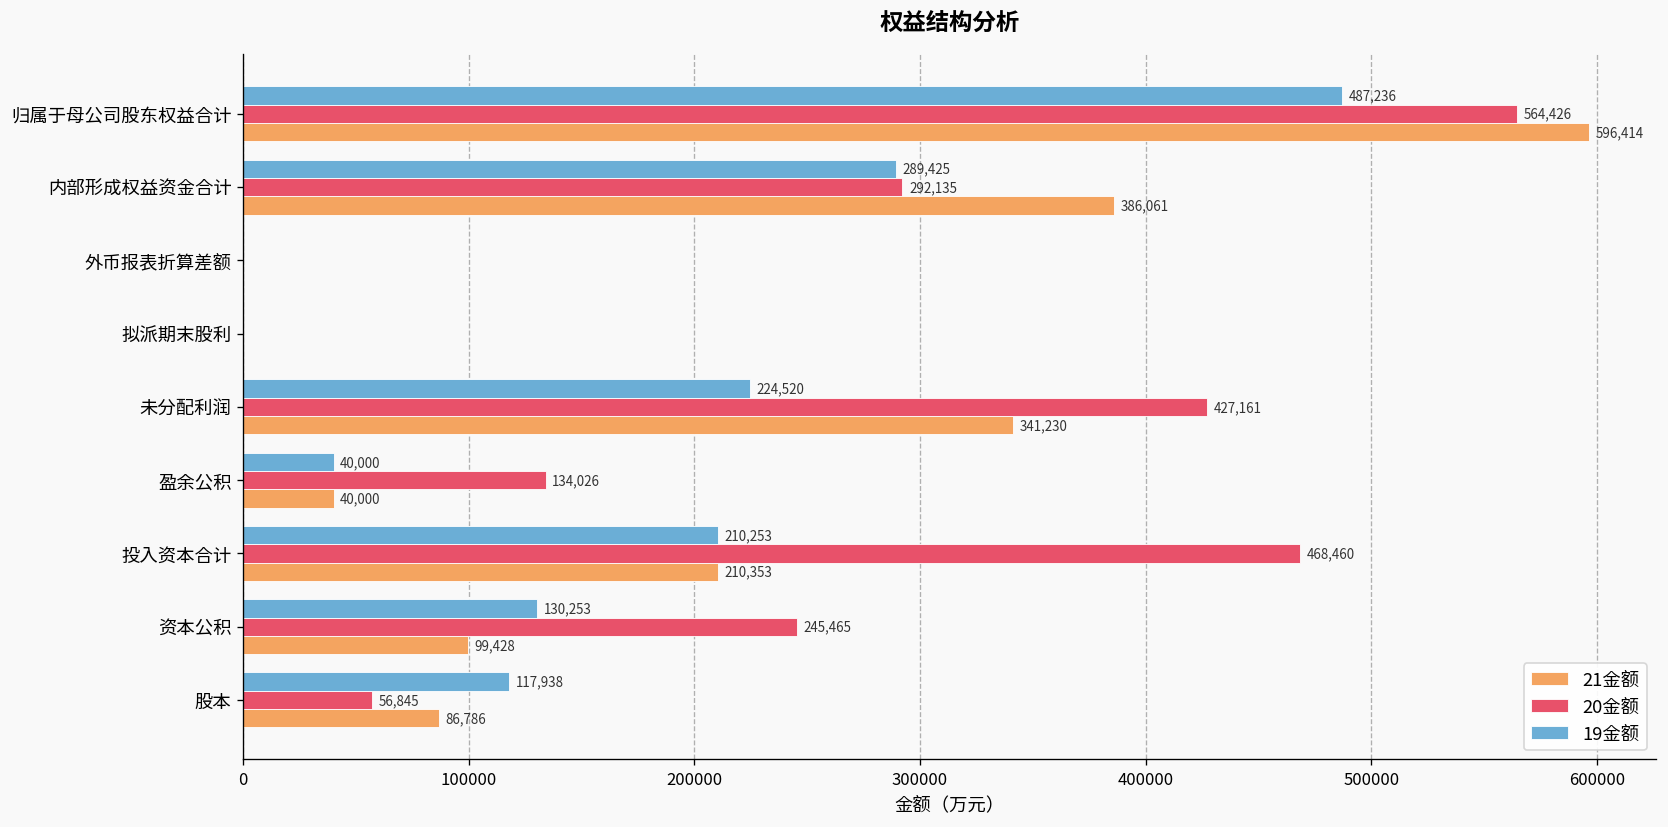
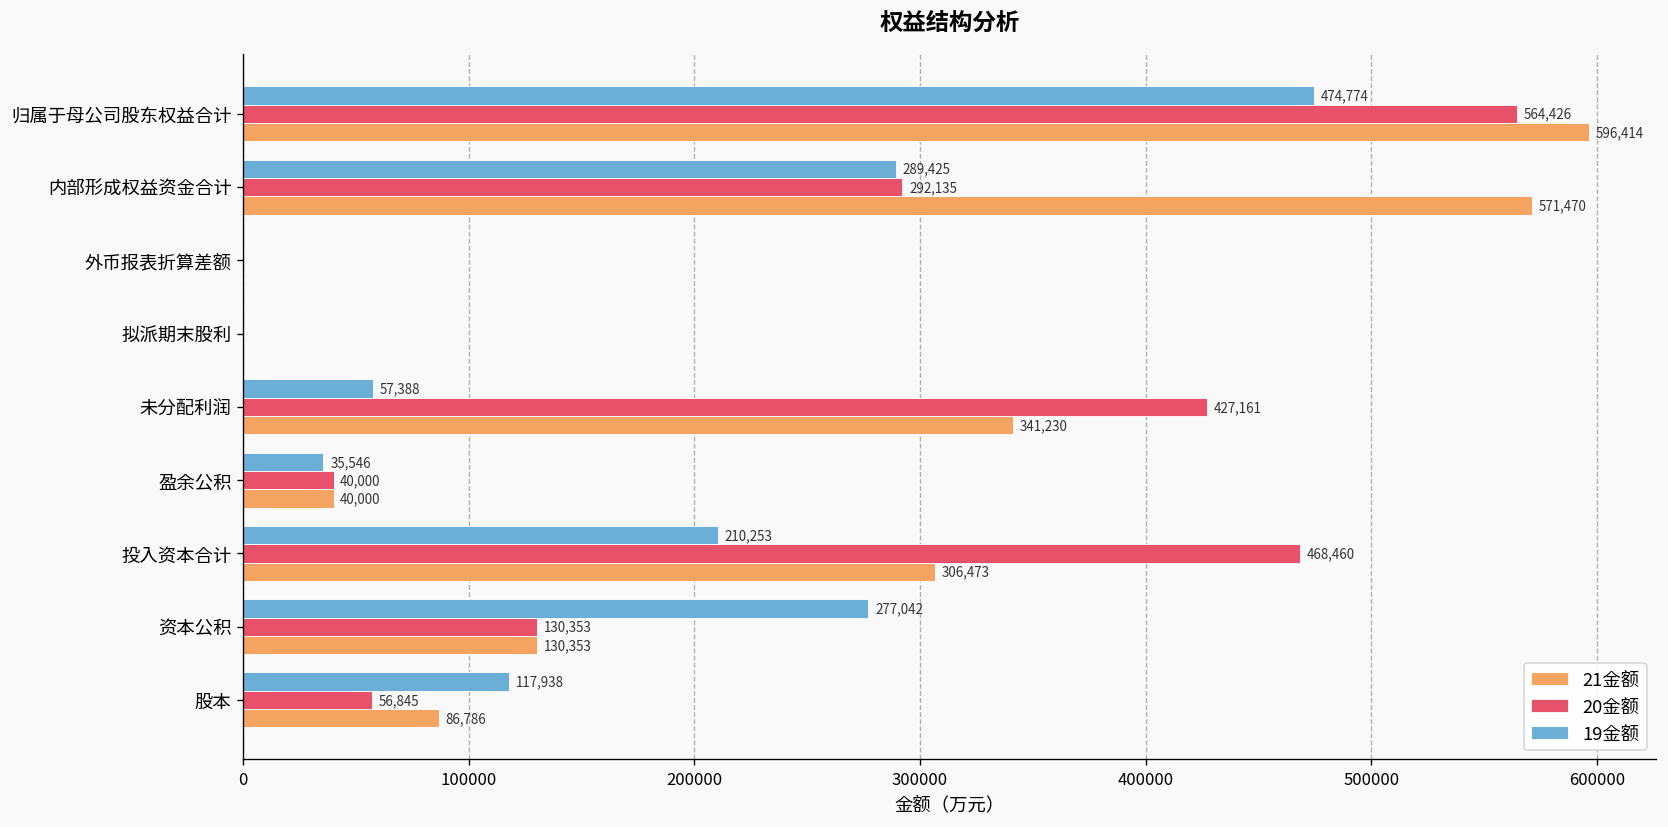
  {
    "21金额": {
      "归属于母公司股东权益合计": "596,414",
-     "内部形成权益资金合计": "386,061",
+     "内部形成权益资金合计": "571,470",
      "未分配利润": "341,230",
      "盈余公积": "40,000",
-     "投入资本合计": "210,353",
-     "资本公积": "99,428",
+     "投入资本合计": "306,473",
+     "资本公积": "130,353",
      "股本": "86,786"
    },
    "20金额": {
      "归属于母公司股东权益合计": "564,426",
      "内部形成权益资金合计": "292,135",
      "未分配利润": "427,161",
-     "盈余公积": "134,026",
+     "盈余公积": "40,000",
      "投入资本合计": "468,460",
-     "资本公积": "245,465",
+     "资本公积": "130,353",
      "股本": "56,845"
    },
    "19金额": {
-     "归属于母公司股东权益合计": "487,236",
+     "归属于母公司股东权益合计": "474,774",
      "内部形成权益资金合计": "289,425",
-     "未分配利润": "224,520",
-     "盈余公积": "40,000",
+     "未分配利润": "57,388",
+     "盈余公积": "35,546",
      "投入资本合计": "210,253",
-     "资本公积": "130,253",
+     "资本公积": "277,042",
      "股本": "117,938"
    }
  }
